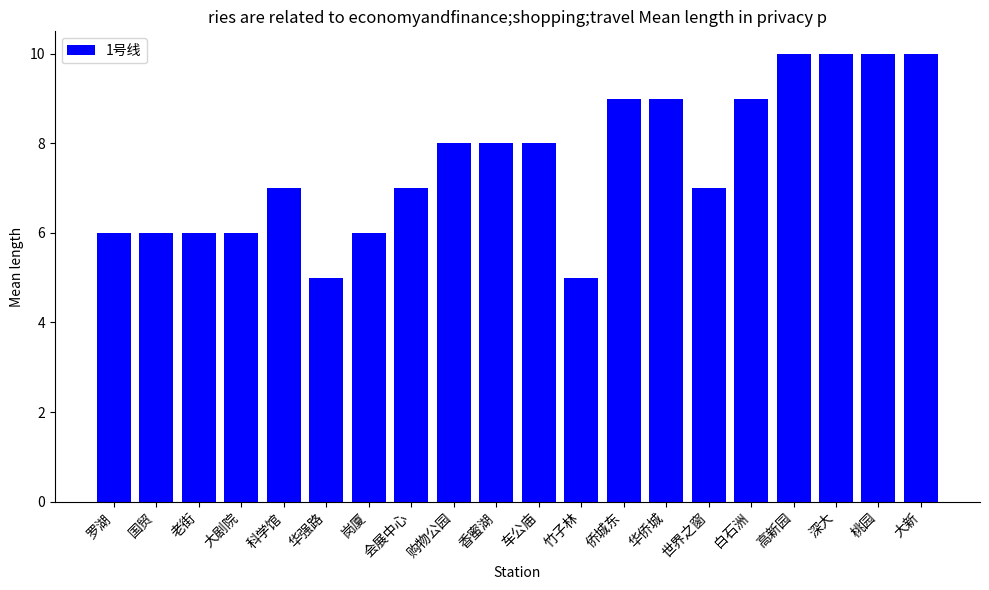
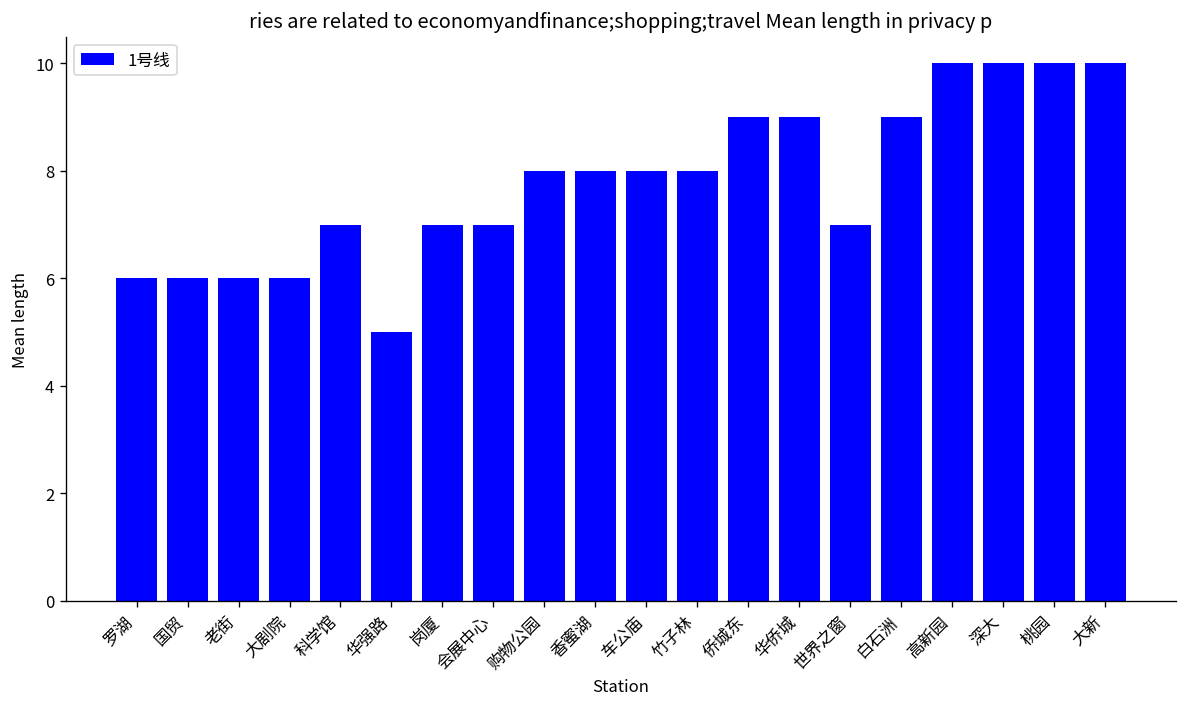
  {
    "罗湖": 6,
    "国贸": 6,
    "老街": 6,
    "大剧院": 6,
    "科学馆": 7,
    "华强路": 5,
-   "岗厦": 6,
+   "岗厦": 7,
    "会展中心": 7,
    "购物公园": 8,
    "香蜜湖": 8,
    "车公庙": 8,
-   "竹子林": 5,
+   "竹子林": 8,
    "侨城东": 9,
    "华侨城": 9,
    "世界之窗": 7,
    "白石洲": 9,
    "高新园": 10,
    "深大": 10,
    "桃园": 10,
    "大新": 10
  }
